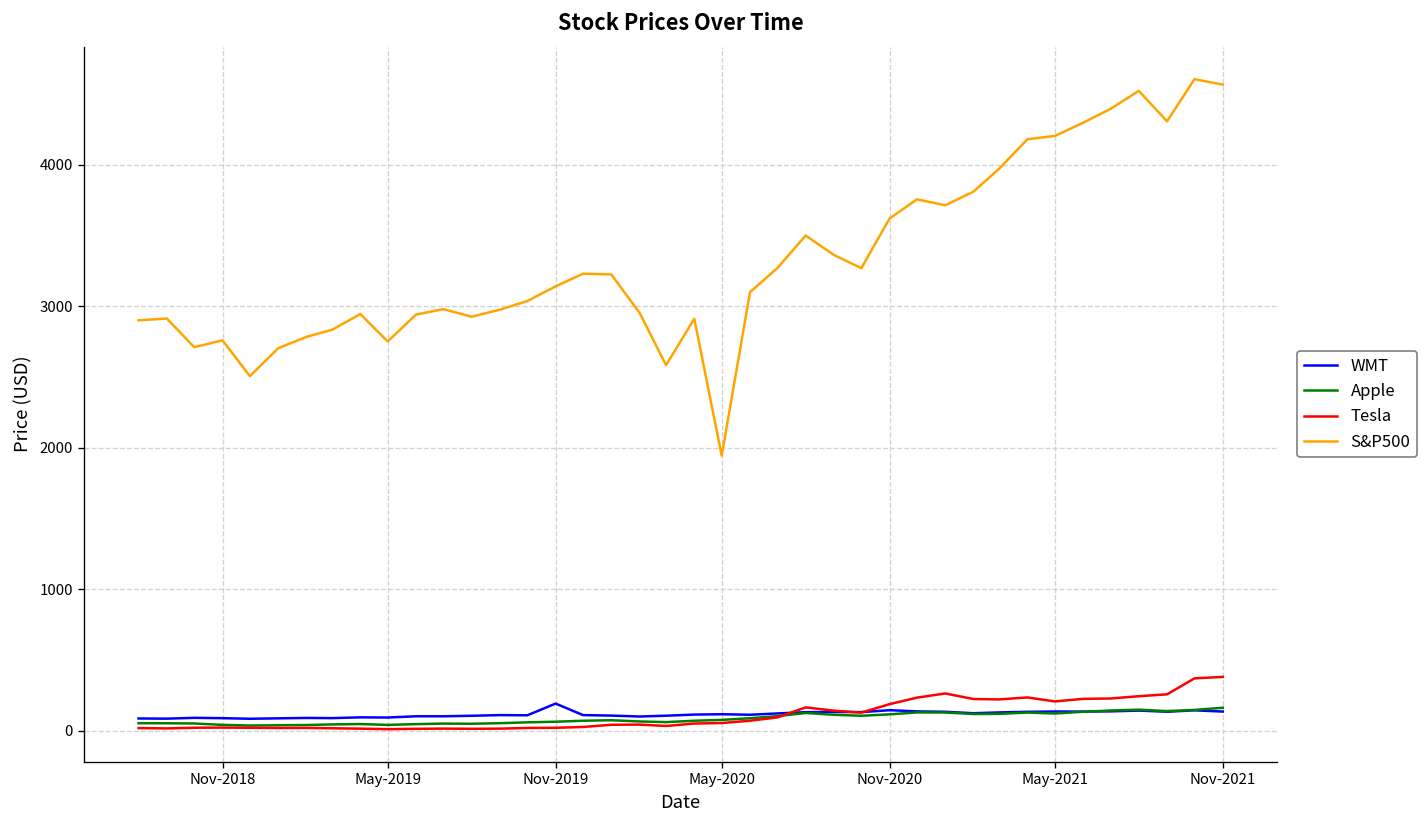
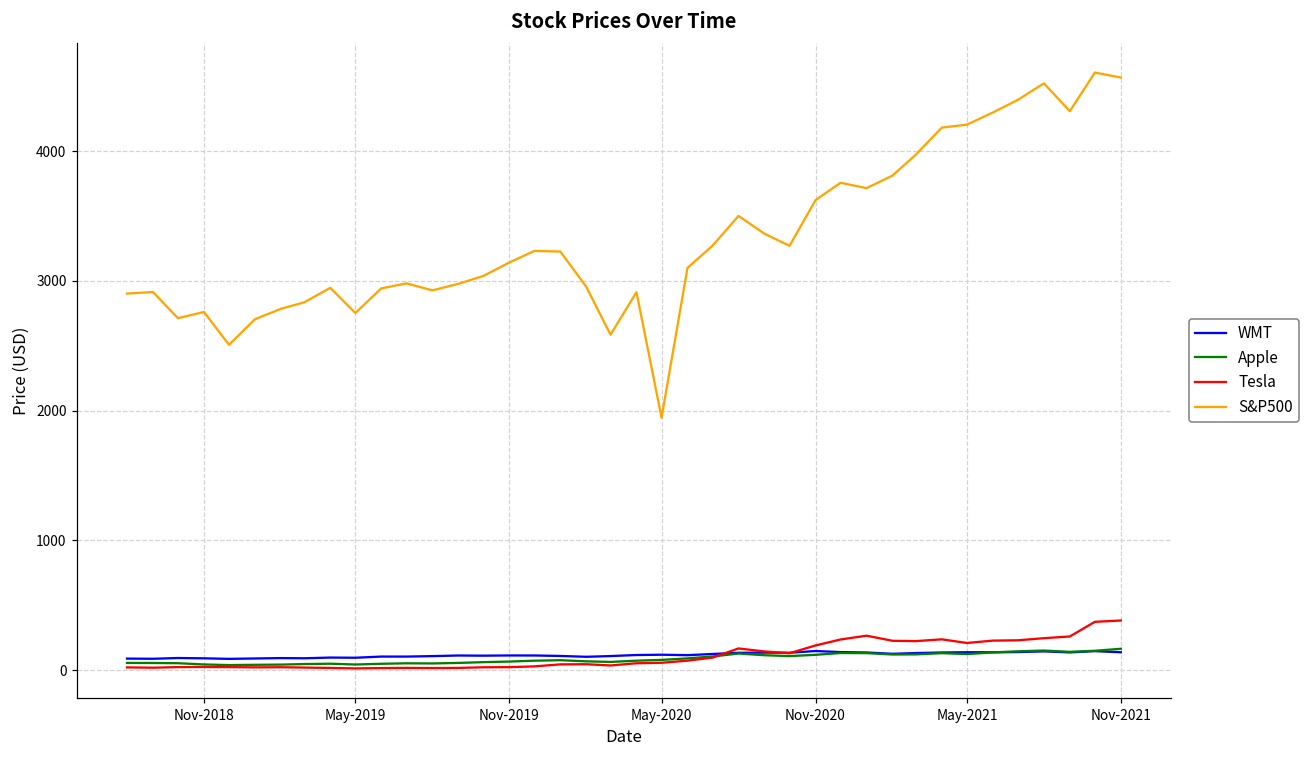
  {
    "WMT": {
      "Nov-2018": 90,
      "May-2019": 90,
-     "Nov-2019": 190,
+     "Nov-2019": 110,
      "May-2020": 120,
      "Nov-2020": 150,
      "Nov-2021": 140
    },
    "Apple": {
      "May-2019": 40,
      "Nov-2019": 70,
      "May-2020": 80,
      "Nov-2020": 120,
      "Nov-2021": 160
    },
    "Tesla": {
      "May-2019": 10,
      "Nov-2019": 20,
      "May-2020": 60,
      "Nov-2020": 190,
      "May-2021": 210,
      "Nov-2021": 380
    },
    "S&P500": {
      "Nov-2018": 2760,
      "May-2019": 2750,
      "Nov-2019": 3140,
      "May-2020": 1950,
      "Nov-2020": 3620,
      "May-2021": 4200,
      "Nov-2021": 4570
    }
  }
